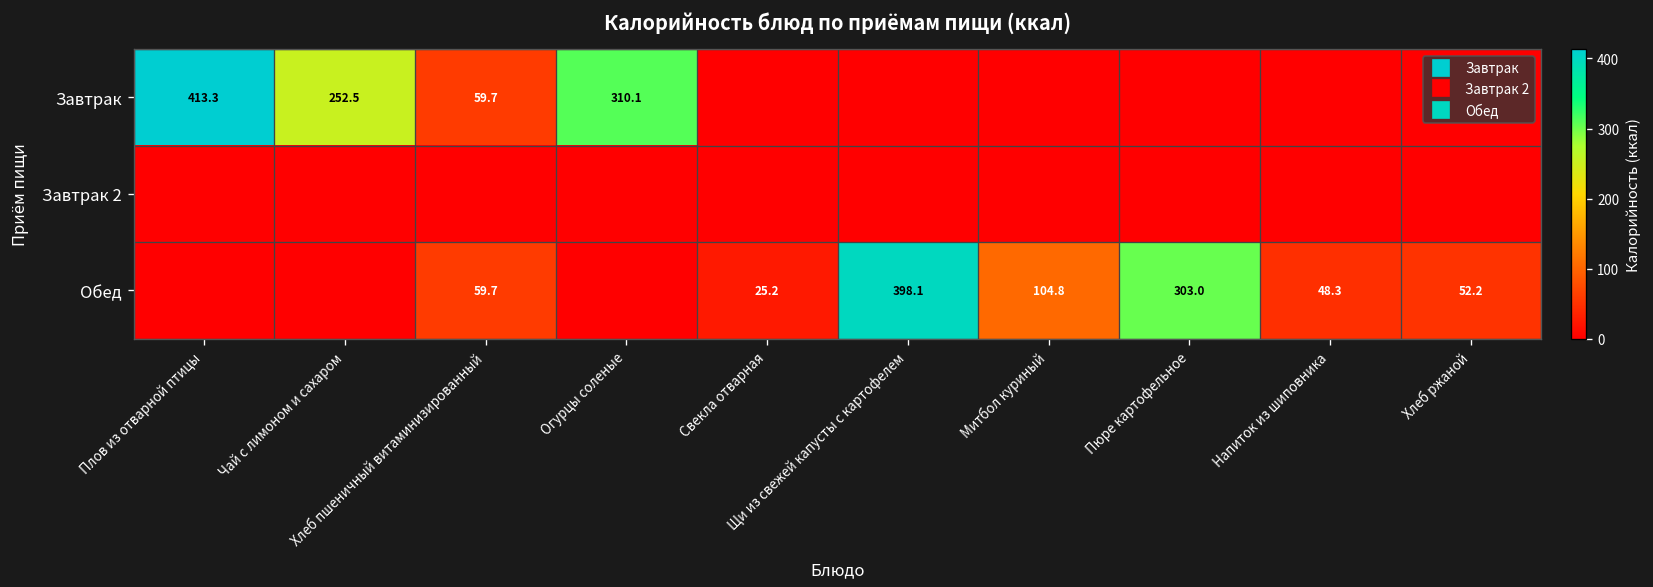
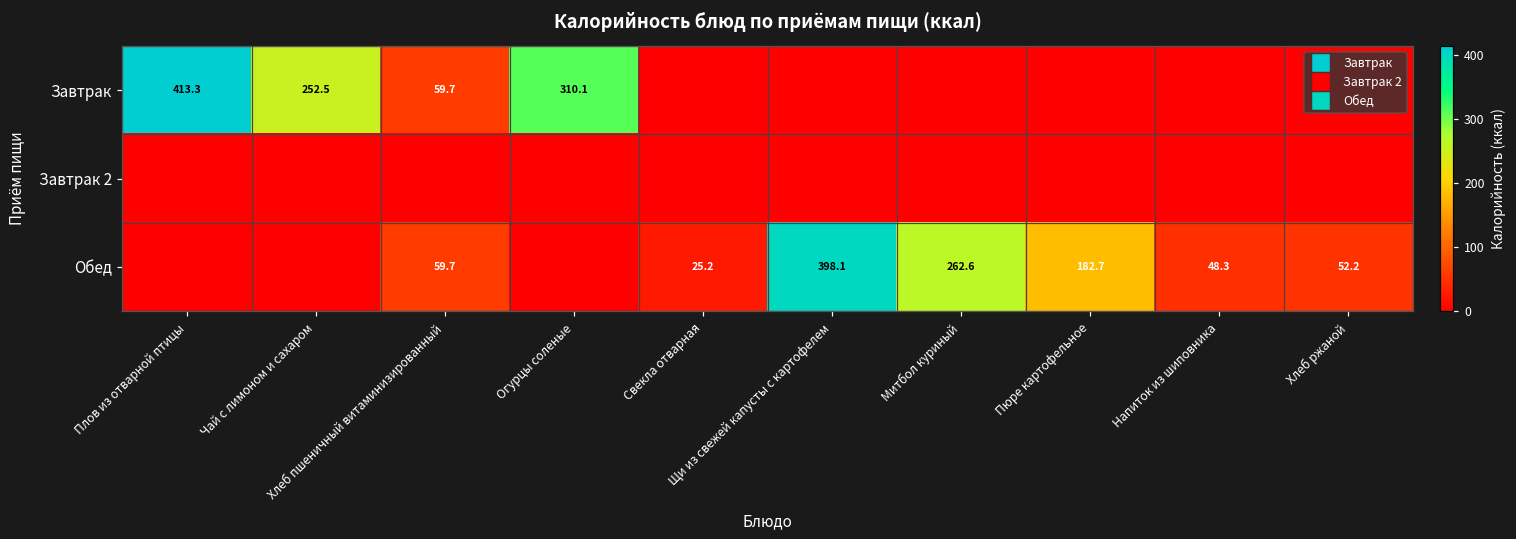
  {
    "Завтрак": {
      "Плов из отварной птицы": 413.3,
      "Чай с лимоном и сахаром": 252.5,
      "Хлеб пшеничный витаминизированный": 59.7,
      "Огурцы соленые": 310.1
    },
    "Обед": {
      "Хлеб пшеничный витаминизированный": 59.7,
      "Свекла отварная": 25.2,
      "Щи из свежей капусты с картофелем": 398.1,
-     "Митбол куриный": 104.8,
-     "Пюре картофельное": 303.0,
+     "Митбол куриный": 262.6,
+     "Пюре картофельное": 182.7,
      "Напиток из шиповника": 48.3,
      "Хлеб ржаной": 52.2
    }
  }
